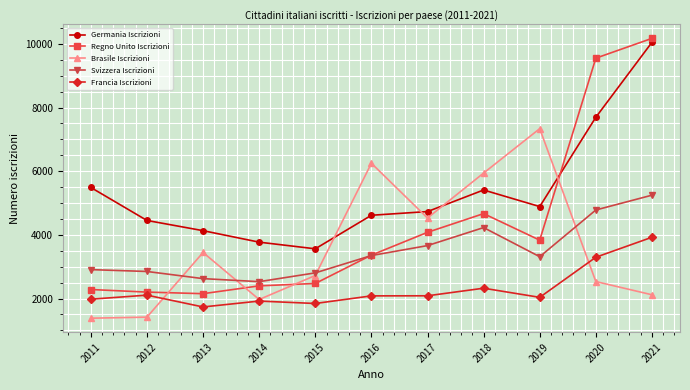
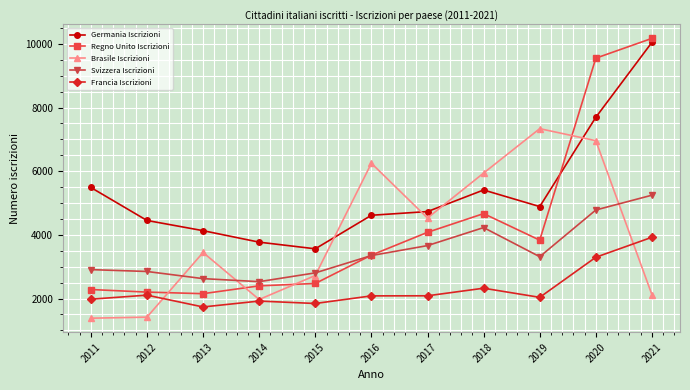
  {
    "Brasile Iscrizioni": {
      "2011": 1400,
      "2012": 1400,
      "2013": 3400,
      "2015": 2700,
      "2016": 6300,
      "2017": 4500,
      "2018": 5900,
      "2019": 7300,
-     "2020": 2500,
+     "2020": 7000,
      "2021": 2100
    }
  }
